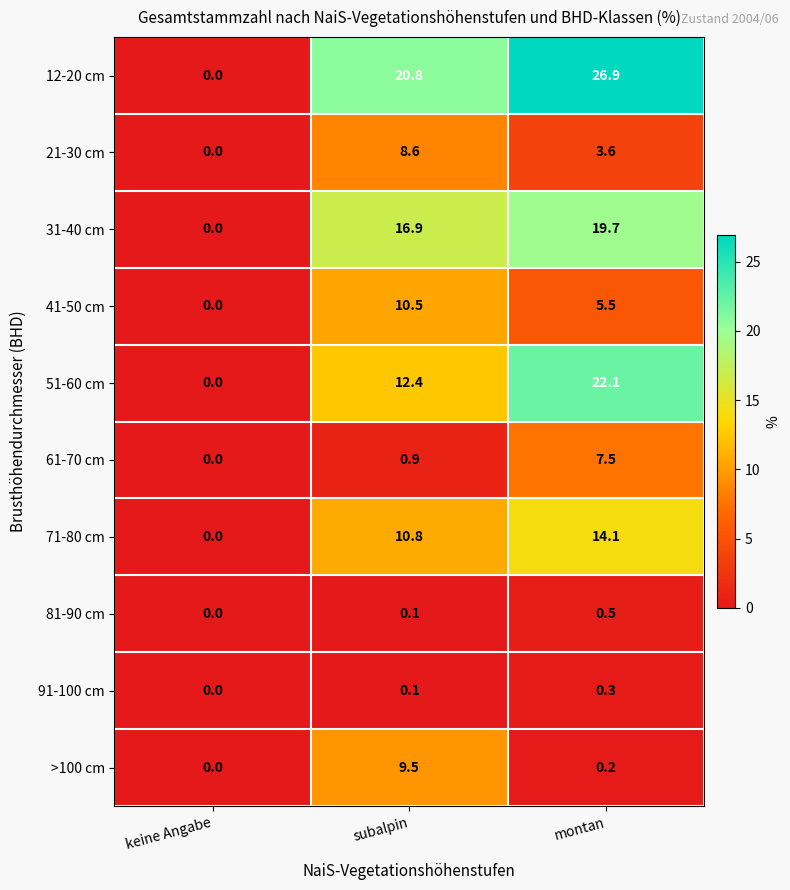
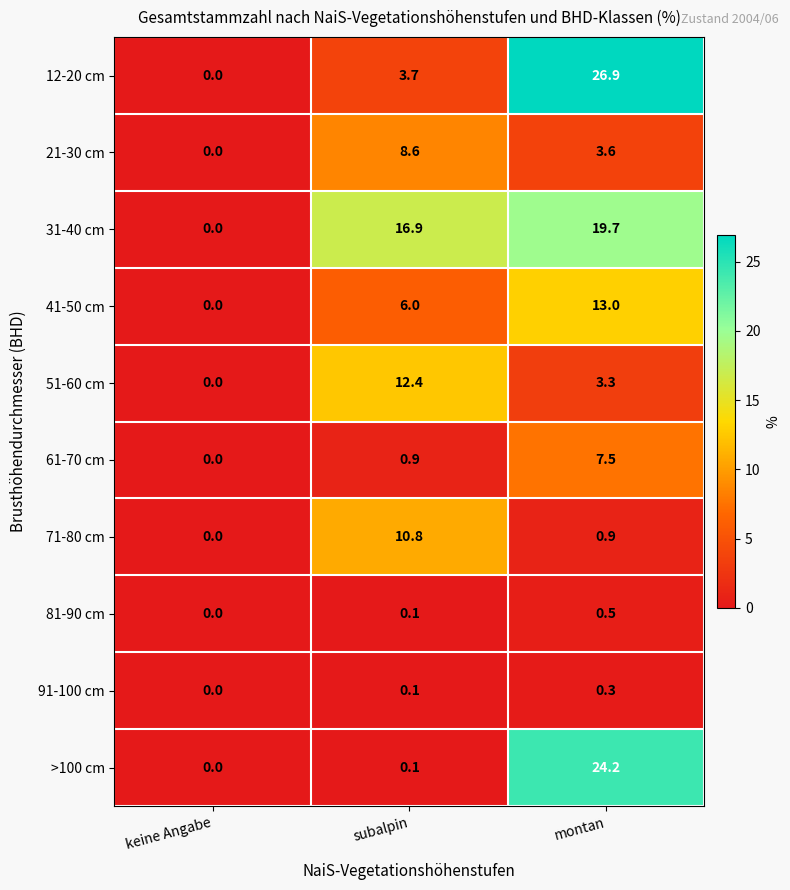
  {
    "12-20 cm": {
      "keine Angabe": 0.0,
-     "subalpin": 20.8,
+     "subalpin": 3.7,
      "montan": 26.9
    },
    "21-30 cm": {
      "keine Angabe": 0.0,
      "subalpin": 8.6,
      "montan": 3.6
    },
    "31-40 cm": {
      "keine Angabe": 0.0,
      "subalpin": 16.9,
      "montan": 19.7
    },
    "41-50 cm": {
      "keine Angabe": 0.0,
-     "subalpin": 10.5,
-     "montan": 5.5
+     "subalpin": 6.0,
+     "montan": 13.0
    },
    "51-60 cm": {
      "keine Angabe": 0.0,
      "subalpin": 12.4,
-     "montan": 22.1
+     "montan": 3.3
    },
    "61-70 cm": {
      "keine Angabe": 0.0,
      "subalpin": 0.9,
      "montan": 7.5
    },
    "71-80 cm": {
      "keine Angabe": 0.0,
      "subalpin": 10.8,
-     "montan": 14.1
+     "montan": 0.9
    },
    "81-90 cm": {
      "keine Angabe": 0.0,
      "subalpin": 0.1,
      "montan": 0.5
    },
    "91-100 cm": {
      "keine Angabe": 0.0,
      "subalpin": 0.1,
      "montan": 0.3
    },
    ">100 cm": {
      "keine Angabe": 0.0,
-     "subalpin": 9.5,
-     "montan": 0.2
+     "subalpin": 0.1,
+     "montan": 24.2
    }
  }
